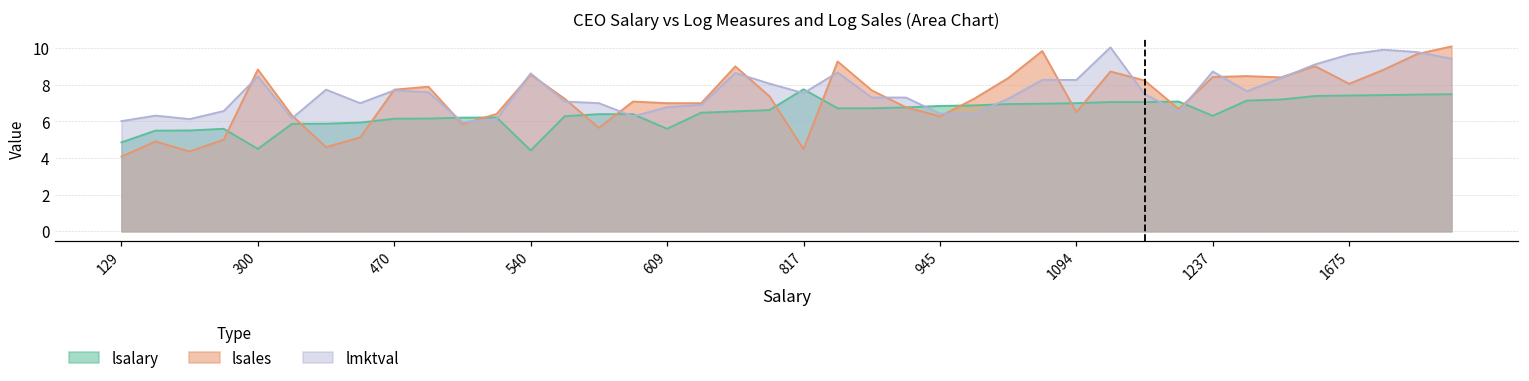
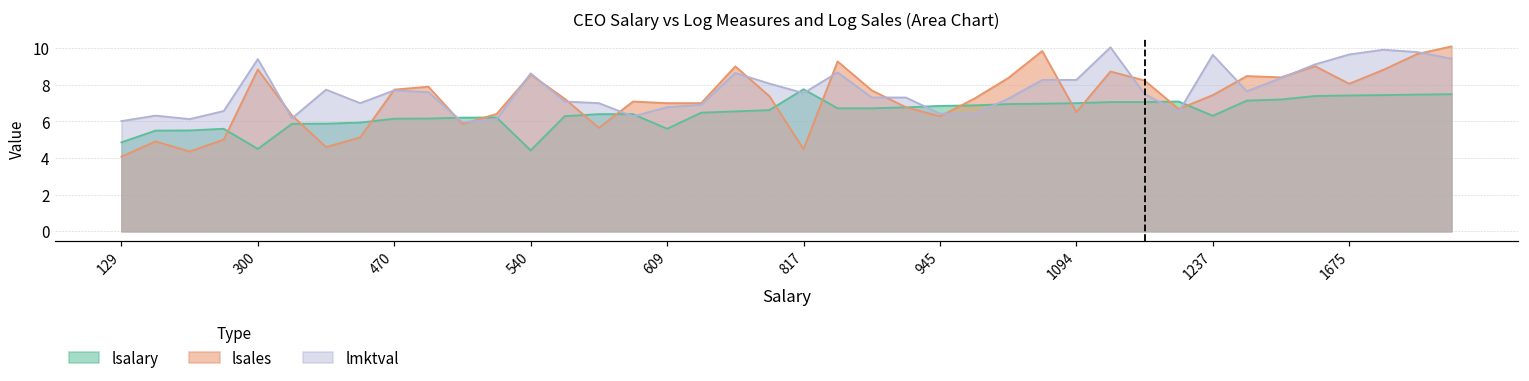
  {
    "lsalary": {
      "129": 4.9,
      "300": 4.5,
      "470": 6.2,
      "540": 4.4,
      "609": 5.6,
      "817": 7.8,
      "945": 6.9,
      "1094": 7.0,
      "1237": 6.3,
      "1675": 7.4
    },
    "lsales": {
      "129": 4.1,
      "300": 8.8,
      "609": 7.0,
      "817": 4.5,
      "1094": 6.5,
-     "1237": 8.4,
+     "1237": 7.4,
      "1675": 8.1
    },
    "lmktval": {
      "129": 6.0,
-     "300": 8.5,
+     "300": 9.4,
      "609": 6.8,
      "817": 7.6,
      "1094": 8.3,
-     "1237": 8.7,
+     "1237": 9.6,
      "1675": 9.7
    }
  }
